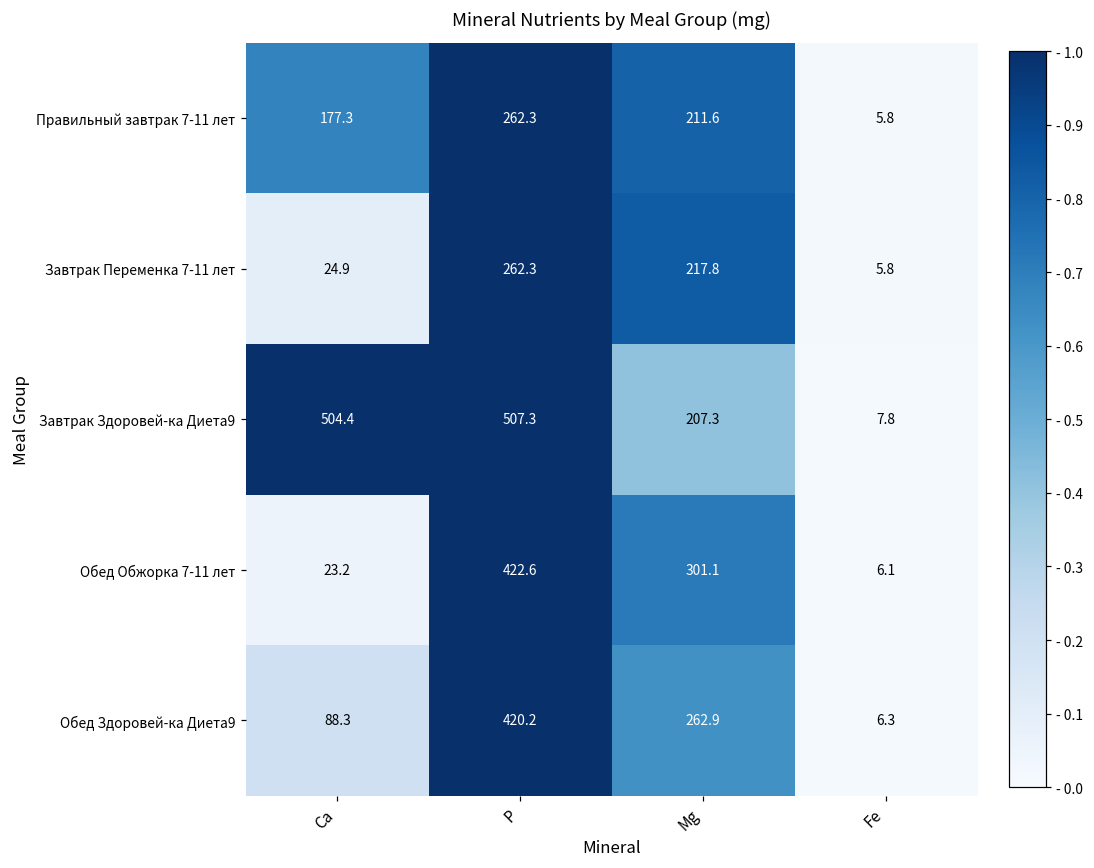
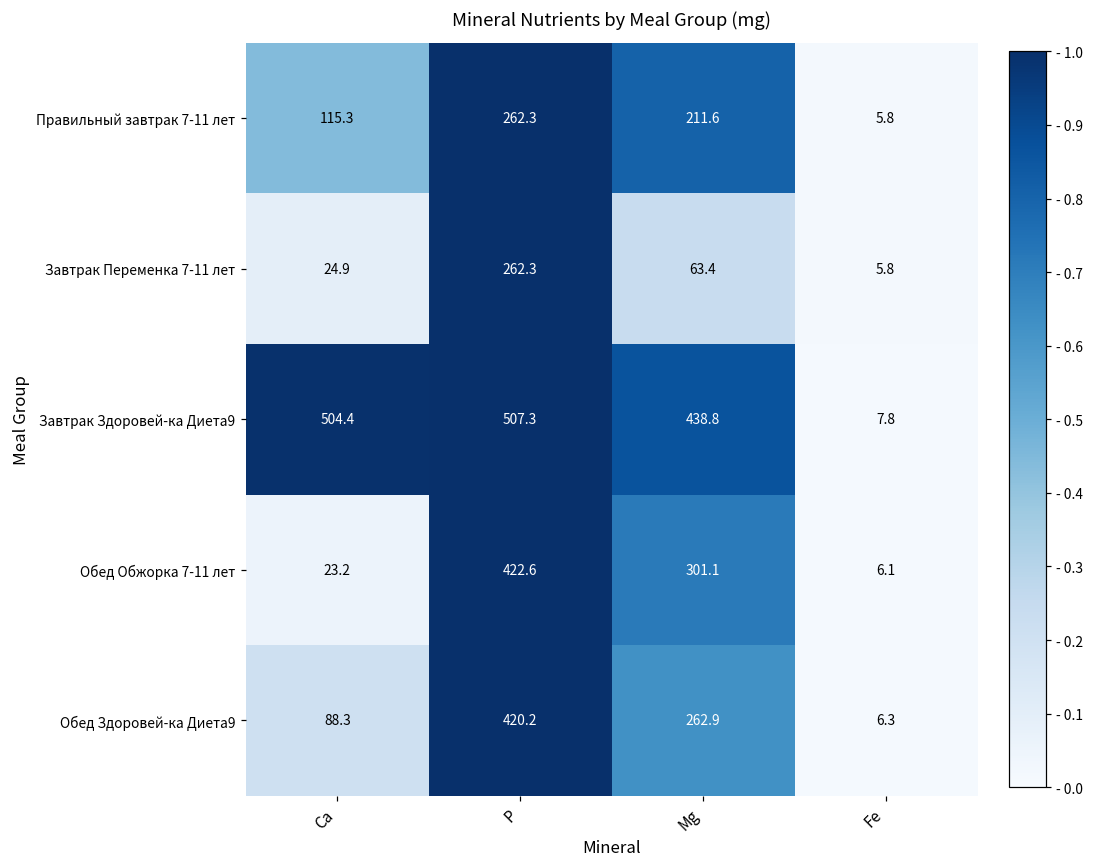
  {
    "Правильный завтрак 7-11 лет": {
-     "Ca": 177.3,
+     "Ca": 115.3,
      "P": 262.3,
      "Mg": 211.6,
      "Fe": 5.8
    },
    "Завтрак Переменка 7-11 лет": {
      "Ca": 24.9,
      "P": 262.3,
-     "Mg": 217.8,
+     "Mg": 63.4,
      "Fe": 5.8
    },
    "Завтрак Здоровей-ка Диета9": {
      "Ca": 504.4,
      "P": 507.3,
-     "Mg": 207.3,
+     "Mg": 438.8,
      "Fe": 7.8
    },
    "Обед Обжорка 7-11 лет": {
      "Ca": 23.2,
      "P": 422.6,
      "Mg": 301.1,
      "Fe": 6.1
    },
    "Обед Здоровей-ка Диета9": {
      "Ca": 88.3,
      "P": 420.2,
      "Mg": 262.9,
      "Fe": 6.3
    }
  }
